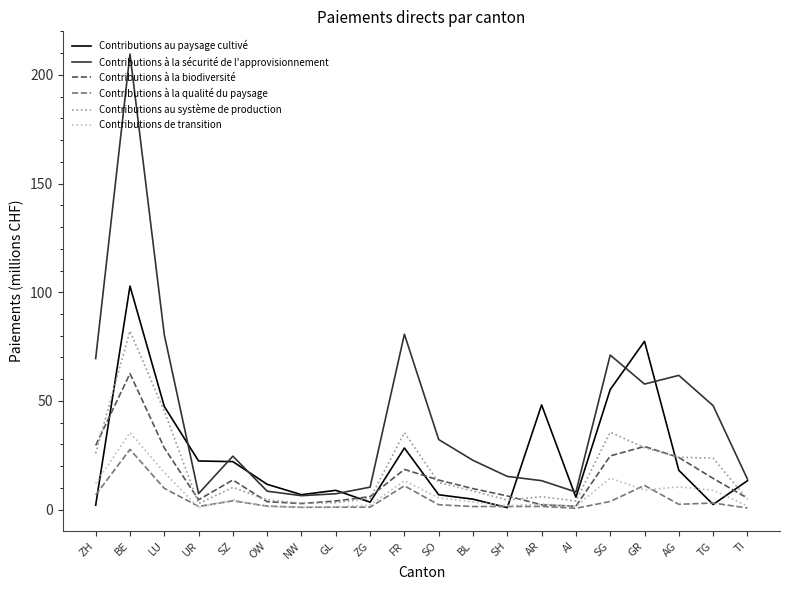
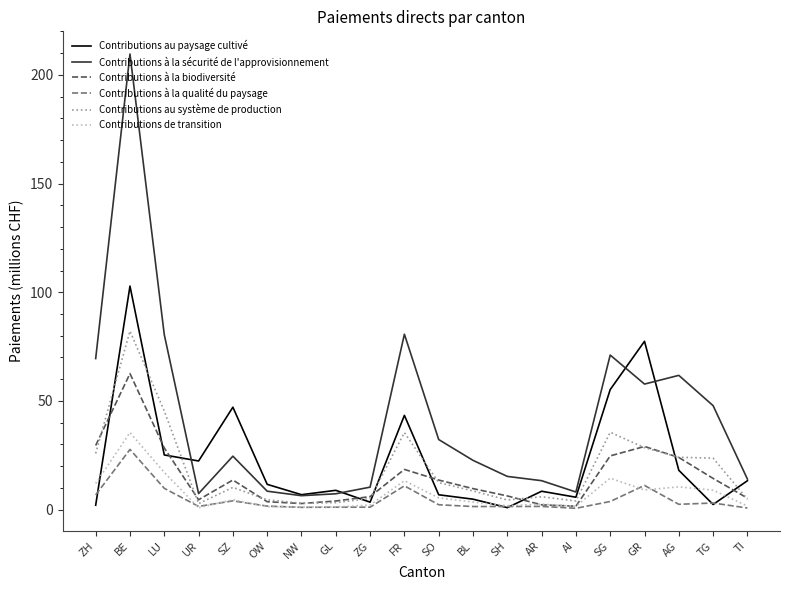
  {
    "Contributions au paysage cultivé": {
      "ZH": 2,
      "BE": 103,
-     "LU": 47,
+     "LU": 25,
      "UR": 22,
-     "SZ": 22,
+     "SZ": 47,
      "OW": 12,
      "GL": 9,
      "ZG": 3,
-     "FR": 28,
+     "FR": 43,
      "SO": 7,
      "BL": 5,
-     "AR": 48,
+     "AR": 8,
      "AI": 6,
      "SG": 55,
      "GR": 77,
      "AG": 18
    }
  }
